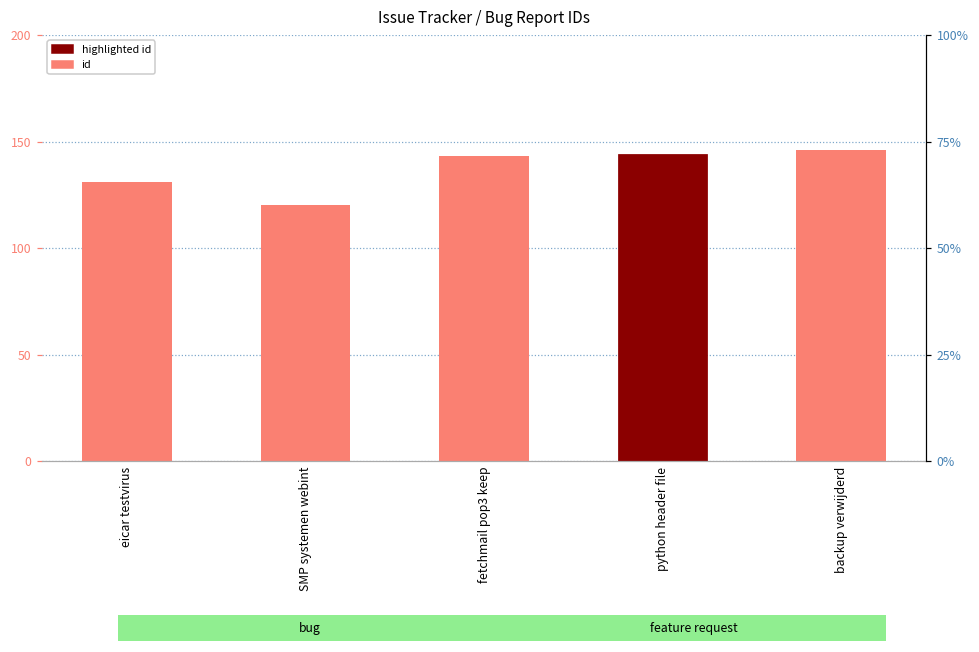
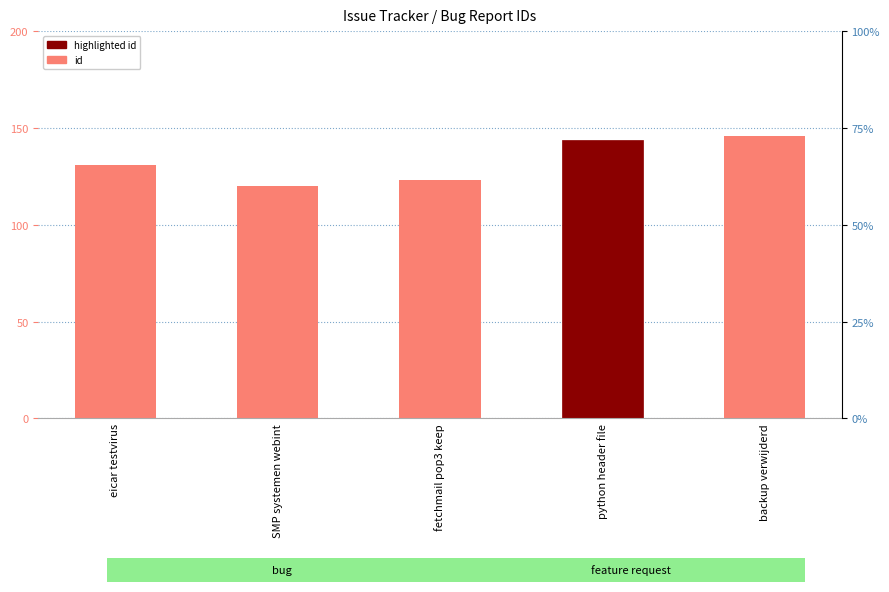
  {
    "eicar testvirus": 131,
    "SMP systemen webint": 120,
-   "fetchmail pop3 keep": 143,
+   "fetchmail pop3 keep": 123,
    "python header file": 144,
    "backup verwijderd": 146
  }
